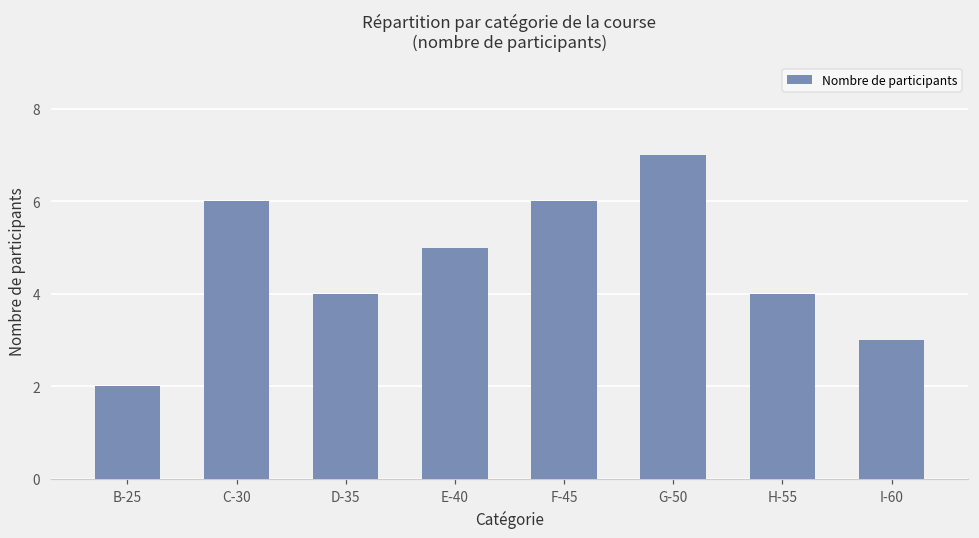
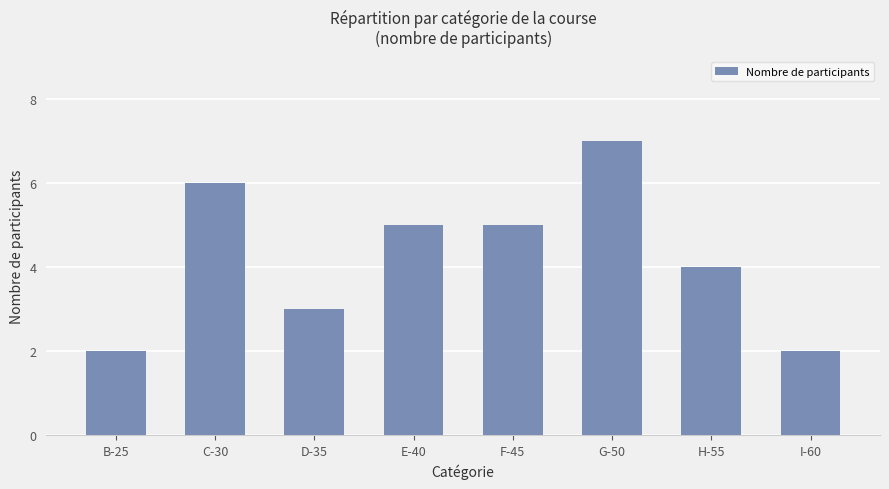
  {
    "B-25": 2,
    "C-30": 6,
-   "D-35": 4,
+   "D-35": 3,
    "E-40": 5,
-   "F-45": 6,
+   "F-45": 5,
    "G-50": 7,
    "H-55": 4,
-   "I-60": 3
+   "I-60": 2
  }
